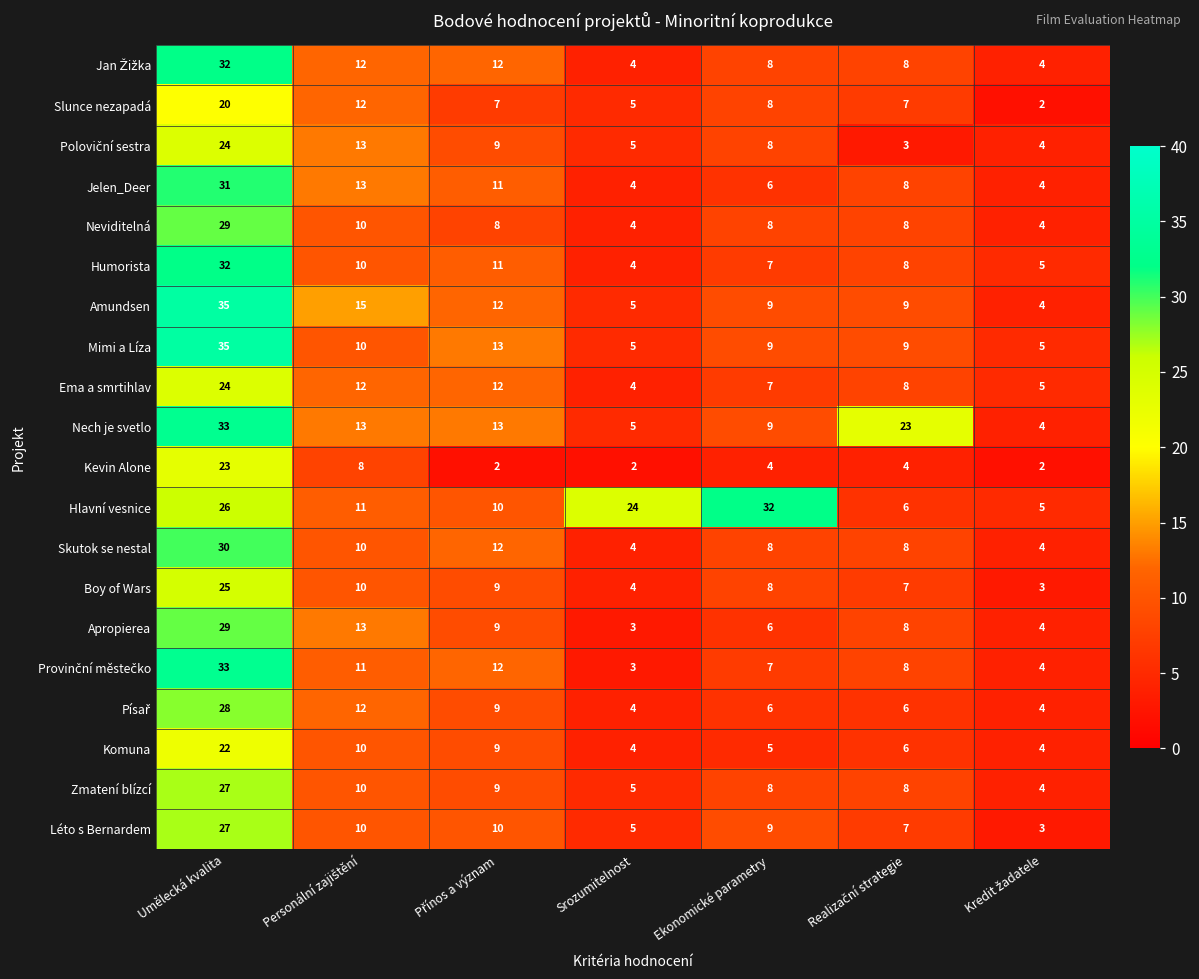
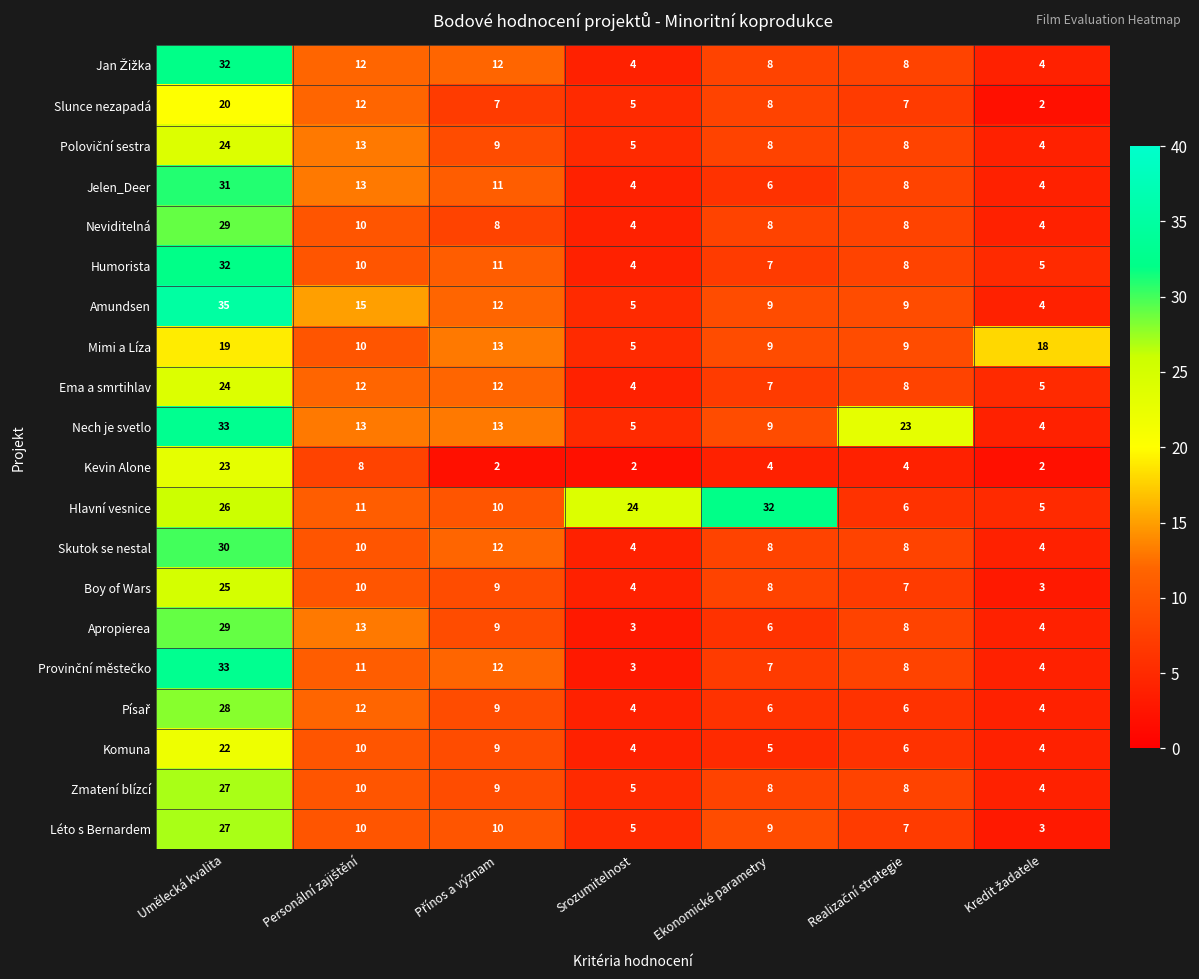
  {
    "Jan Žižka": {
      "Umělecká kvalita": 32,
      "Personální zajištění": 12,
      "Přínos a význam": 12,
      "Srozumitelnost": 4,
      "Ekonomické parametry": 8,
      "Realizační strategie": 8,
      "Kredit žadatele": 4
    },
    "Slunce nezapadá": {
      "Umělecká kvalita": 20,
      "Personální zajištění": 12,
      "Přínos a význam": 7,
      "Srozumitelnost": 5,
      "Ekonomické parametry": 8,
      "Realizační strategie": 7,
      "Kredit žadatele": 2
    },
    "Poloviční sestra": {
      "Umělecká kvalita": 24,
      "Personální zajištění": 13,
      "Přínos a význam": 9,
      "Srozumitelnost": 5,
      "Ekonomické parametry": 8,
-     "Realizační strategie": 3,
+     "Realizační strategie": 8,
      "Kredit žadatele": 4
    },
    "Jelen_Deer": {
      "Umělecká kvalita": 31,
      "Personální zajištění": 13,
      "Přínos a význam": 11,
      "Srozumitelnost": 4,
      "Ekonomické parametry": 6,
      "Realizační strategie": 8,
      "Kredit žadatele": 4
    },
    "Neviditelná": {
      "Umělecká kvalita": 29,
      "Personální zajištění": 10,
      "Přínos a význam": 8,
      "Srozumitelnost": 4,
      "Ekonomické parametry": 8,
      "Realizační strategie": 8,
      "Kredit žadatele": 4
    },
    "Humorista": {
      "Umělecká kvalita": 32,
      "Personální zajištění": 10,
      "Přínos a význam": 11,
      "Srozumitelnost": 4,
      "Ekonomické parametry": 7,
      "Realizační strategie": 8,
      "Kredit žadatele": 5
    },
    "Amundsen": {
      "Umělecká kvalita": 35,
      "Personální zajištění": 15,
      "Přínos a význam": 12,
      "Srozumitelnost": 5,
      "Ekonomické parametry": 9,
      "Realizační strategie": 9,
      "Kredit žadatele": 4
    },
    "Mimi a Líza": {
-     "Umělecká kvalita": 35,
+     "Umělecká kvalita": 19,
      "Personální zajištění": 10,
      "Přínos a význam": 13,
      "Srozumitelnost": 5,
      "Ekonomické parametry": 9,
      "Realizační strategie": 9,
-     "Kredit žadatele": 5
+     "Kredit žadatele": 18
    },
    "Ema a smrtihlav": {
      "Umělecká kvalita": 24,
      "Personální zajištění": 12,
      "Přínos a význam": 12,
      "Srozumitelnost": 4,
      "Ekonomické parametry": 7,
      "Realizační strategie": 8,
      "Kredit žadatele": 5
    },
    "Nech je svetlo": {
      "Umělecká kvalita": 33,
      "Personální zajištění": 13,
      "Přínos a význam": 13,
      "Srozumitelnost": 5,
      "Ekonomické parametry": 9,
      "Realizační strategie": 23,
      "Kredit žadatele": 4
    },
    "Kevin Alone": {
      "Umělecká kvalita": 23,
      "Personální zajištění": 8,
      "Přínos a význam": 2,
      "Srozumitelnost": 2,
      "Ekonomické parametry": 4,
      "Realizační strategie": 4,
      "Kredit žadatele": 2
    },
    "Hlavní vesnice": {
      "Umělecká kvalita": 26,
      "Personální zajištění": 11,
      "Přínos a význam": 10,
      "Srozumitelnost": 24,
      "Ekonomické parametry": 32,
      "Realizační strategie": 6,
      "Kredit žadatele": 5
    },
    "Skutok se nestal": {
      "Umělecká kvalita": 30,
      "Personální zajištění": 10,
      "Přínos a význam": 12,
      "Srozumitelnost": 4,
      "Ekonomické parametry": 8,
      "Realizační strategie": 8,
      "Kredit žadatele": 4
    },
    "Boy of Wars": {
      "Umělecká kvalita": 25,
      "Personální zajištění": 10,
      "Přínos a význam": 9,
      "Srozumitelnost": 4,
      "Ekonomické parametry": 8,
      "Realizační strategie": 7,
      "Kredit žadatele": 3
    },
    "Apropierea": {
      "Umělecká kvalita": 29,
      "Personální zajištění": 13,
      "Přínos a význam": 9,
      "Srozumitelnost": 3,
      "Ekonomické parametry": 6,
      "Realizační strategie": 8,
      "Kredit žadatele": 4
    },
    "Provinční městečko": {
      "Umělecká kvalita": 33,
      "Personální zajištění": 11,
      "Přínos a význam": 12,
      "Srozumitelnost": 3,
      "Ekonomické parametry": 7,
      "Realizační strategie": 8,
      "Kredit žadatele": 4
    },
    "Písař": {
      "Umělecká kvalita": 28,
      "Personální zajištění": 12,
      "Přínos a význam": 9,
      "Srozumitelnost": 4,
      "Ekonomické parametry": 6,
      "Realizační strategie": 6,
      "Kredit žadatele": 4
    },
    "Komuna": {
      "Umělecká kvalita": 22,
      "Personální zajištění": 10,
      "Přínos a význam": 9,
      "Srozumitelnost": 4,
      "Ekonomické parametry": 5,
      "Realizační strategie": 6,
      "Kredit žadatele": 4
    },
    "Zmatení blízcí": {
      "Umělecká kvalita": 27,
      "Personální zajištění": 10,
      "Přínos a význam": 9,
      "Srozumitelnost": 5,
      "Ekonomické parametry": 8,
      "Realizační strategie": 8,
      "Kredit žadatele": 4
    },
    "Léto s Bernardem": {
      "Umělecká kvalita": 27,
      "Personální zajištění": 10,
      "Přínos a význam": 10,
      "Srozumitelnost": 5,
      "Ekonomické parametry": 9,
      "Realizační strategie": 7,
      "Kredit žadatele": 3
    }
  }
